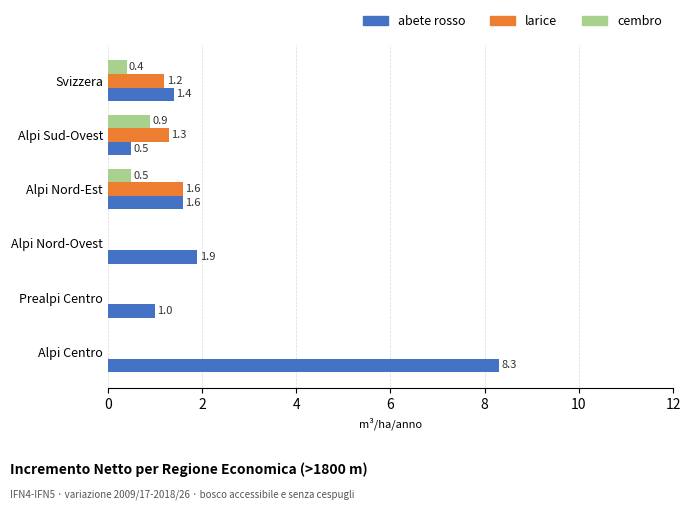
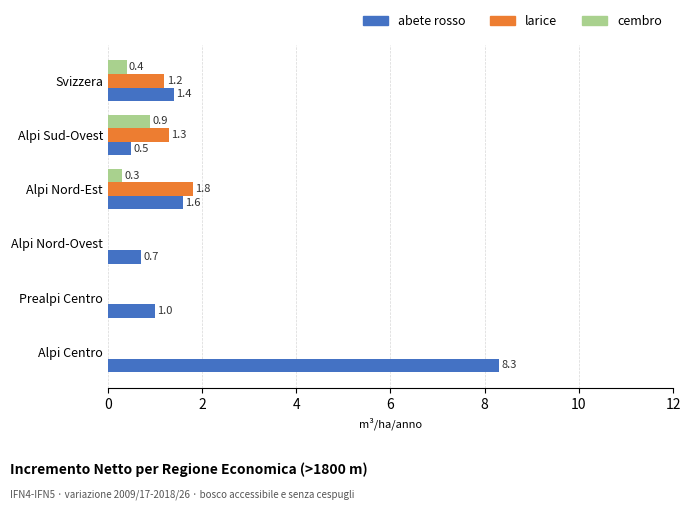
  {
    "abete rosso": {
      "Svizzera": 1.4,
      "Alpi Sud-Ovest": 0.5,
      "Alpi Nord-Est": 1.6,
-     "Alpi Nord-Ovest": 1.9,
+     "Alpi Nord-Ovest": 0.7,
      "Prealpi Centro": 1.0,
      "Alpi Centro": 8.3
    },
    "larice": {
      "Svizzera": 1.2,
      "Alpi Sud-Ovest": 1.3,
-     "Alpi Nord-Est": 1.6
+     "Alpi Nord-Est": 1.8
    },
    "cembro": {
      "Svizzera": 0.4,
      "Alpi Sud-Ovest": 0.9,
-     "Alpi Nord-Est": 0.5
+     "Alpi Nord-Est": 0.3
    }
  }
